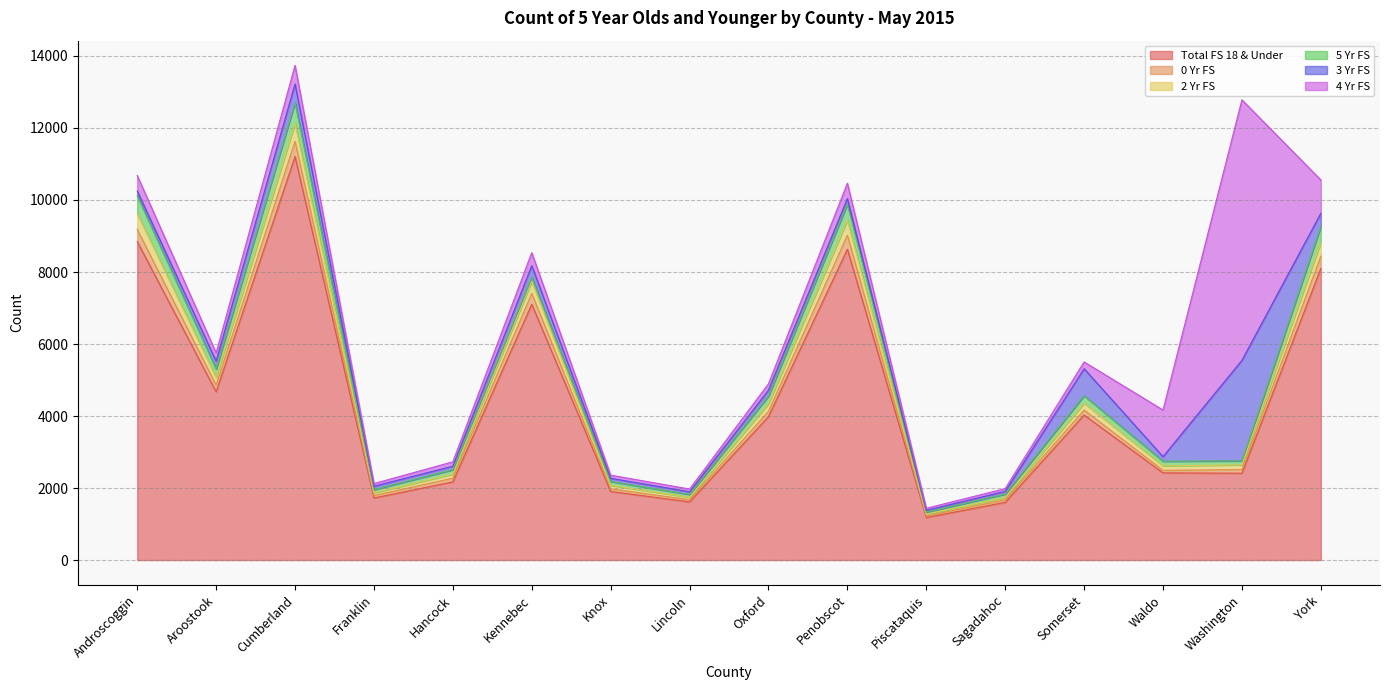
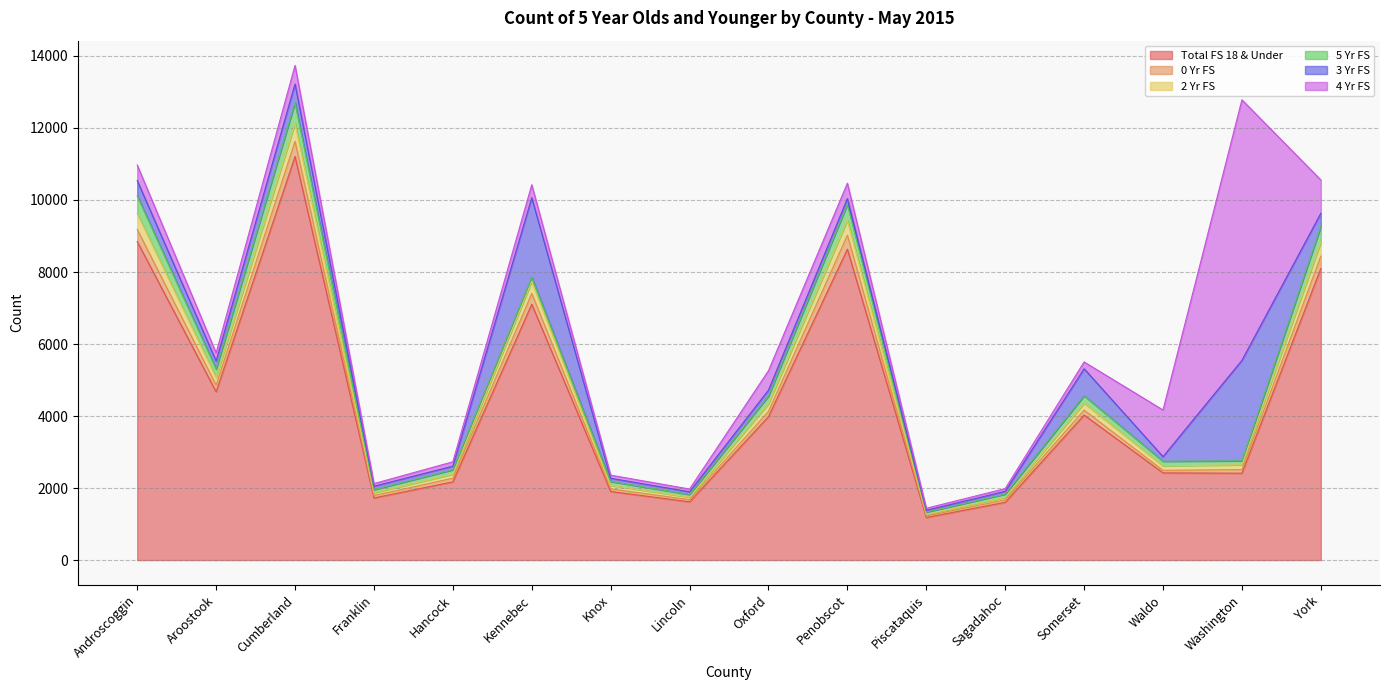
  {
    "5 Yr FS": {
      "Androscoggin": 500,
      "Aroostook": 200,
      "Cumberland": 600,
      "Franklin": 100,
      "Hancock": 100,
      "Kennebec": 100,
      "Knox": 100,
      "Lincoln": 100,
      "Oxford": 200,
      "Penobscot": 400,
      "Sagadahoc": 100,
      "Somerset": 200,
      "Waldo": 100,
      "Washington": 100,
      "York": 400
    },
    "3 Yr FS": {
-     "Androscoggin": 100,
+     "Androscoggin": 400,
      "Aroostook": 200,
      "Cumberland": 500,
      "Franklin": 100,
      "Hancock": 100,
-     "Kennebec": 300,
+     "Kennebec": 2200,
      "Knox": 100,
      "Lincoln": 100,
      "Oxford": 200,
      "Penobscot": 200,
      "Sagadahoc": 100,
      "Somerset": 700,
      "Waldo": 100,
      "Washington": 2800,
      "York": 400
    },
    "4 Yr FS": {
      "Androscoggin": 400,
      "Aroostook": 200,
      "Cumberland": 500,
      "Franklin": 100,
      "Hancock": 100,
      "Kennebec": 400,
      "Knox": 100,
      "Lincoln": 100,
-     "Oxford": 200,
+     "Oxford": 500,
      "Penobscot": 400,
      "Sagadahoc": 100,
      "Somerset": 200,
      "Waldo": 1300,
      "Washington": 7200,
      "York": 900
    }
  }
